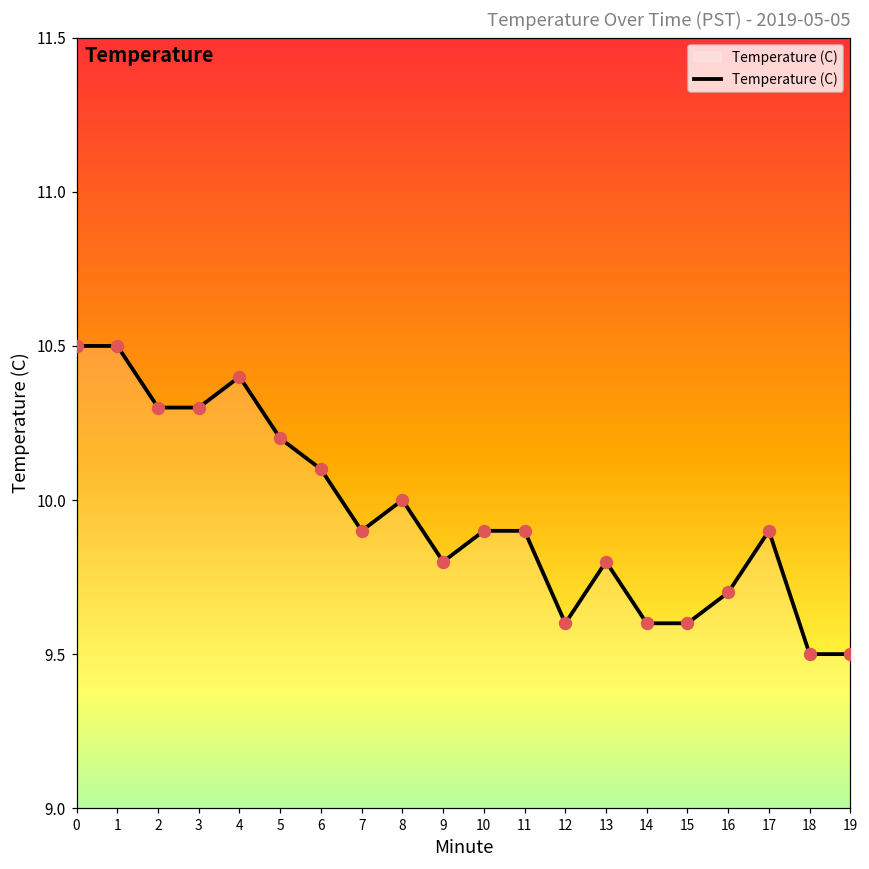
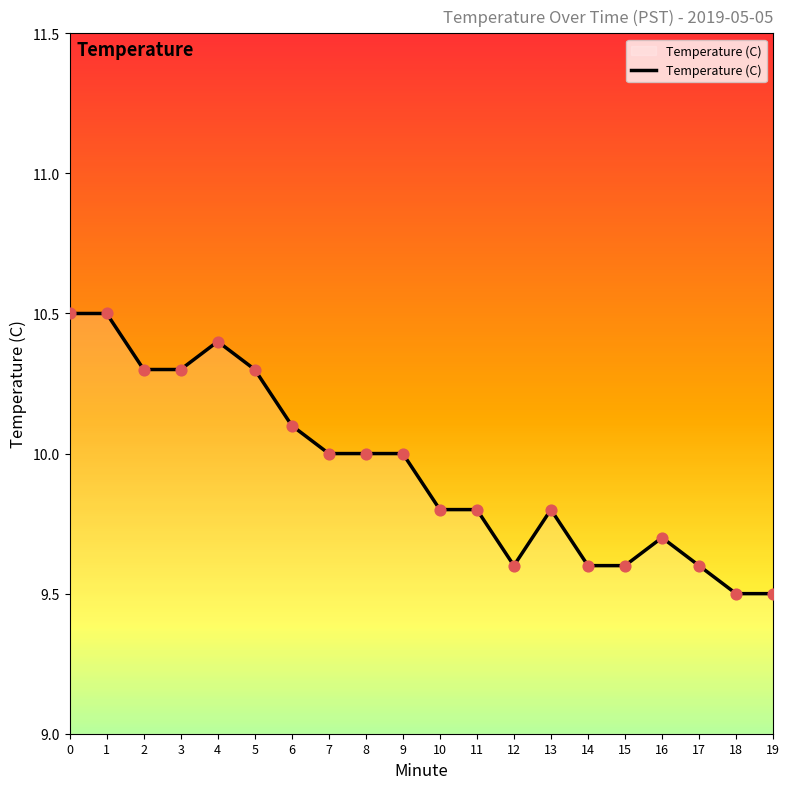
  {
    "0": 10.5,
    "1": 10.5,
    "2": 10.3,
    "3": 10.3,
    "4": 10.4,
-   "5": 10.2,
+   "5": 10.3,
    "6": 10.1,
-   "7": 9.9,
+   "7": 10.0,
    "8": 10.0,
-   "9": 9.8,
-   "10": 9.9,
-   "11": 9.9,
+   "9": 10.0,
+   "10": 9.8,
+   "11": 9.8,
    "12": 9.6,
    "13": 9.8,
    "14": 9.6,
    "15": 9.6,
    "16": 9.7,
-   "17": 9.9,
+   "17": 9.6,
    "18": 9.5,
    "19": 9.5
  }
